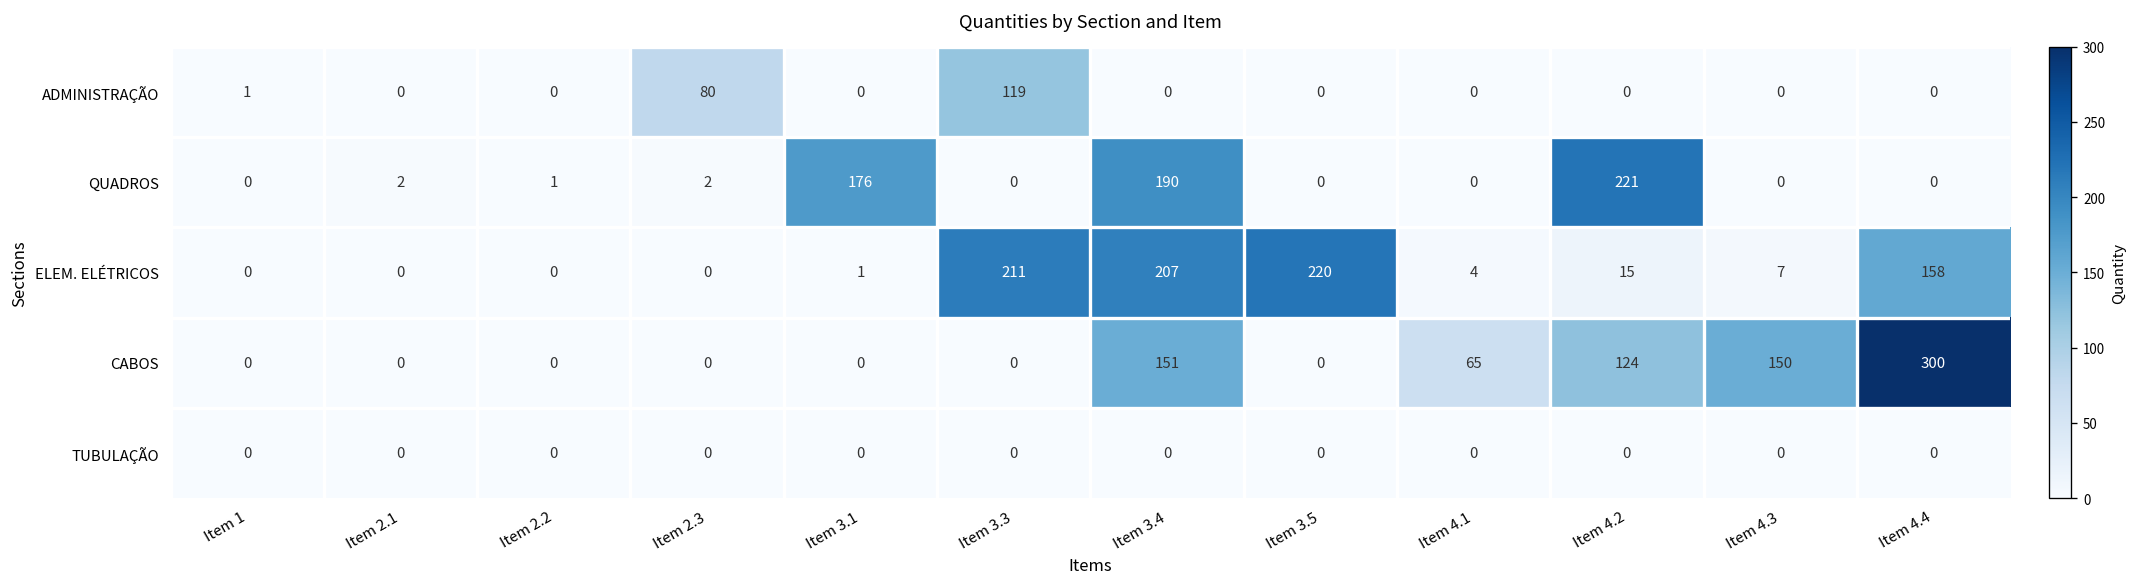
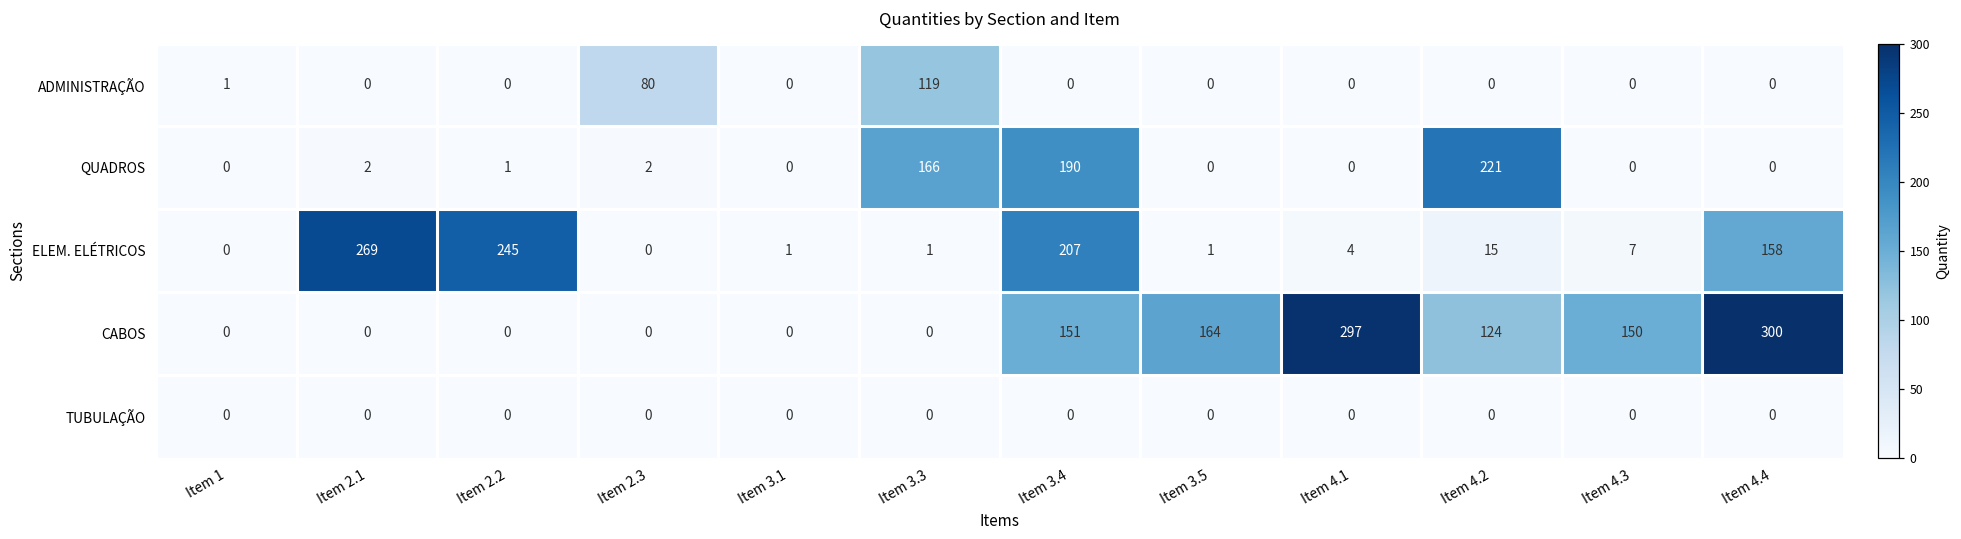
  {
    "ADMINISTRAÇÃO": {
      "Item 1": 1,
      "Item 2.1": 0,
      "Item 2.2": 0,
      "Item 2.3": 80,
      "Item 3.1": 0,
      "Item 3.3": 119,
      "Item 3.4": 0,
      "Item 3.5": 0,
      "Item 4.1": 0,
      "Item 4.2": 0,
      "Item 4.3": 0,
      "Item 4.4": 0
    },
    "QUADROS": {
      "Item 1": 0,
      "Item 2.1": 2,
      "Item 2.2": 1,
      "Item 2.3": 2,
-     "Item 3.1": 176,
-     "Item 3.3": 0,
+     "Item 3.1": 0,
+     "Item 3.3": 166,
      "Item 3.4": 190,
      "Item 3.5": 0,
      "Item 4.1": 0,
      "Item 4.2": 221,
      "Item 4.3": 0,
      "Item 4.4": 0
    },
    "ELEM. ELÉTRICOS": {
      "Item 1": 0,
-     "Item 2.1": 0,
-     "Item 2.2": 0,
+     "Item 2.1": 269,
+     "Item 2.2": 245,
      "Item 2.3": 0,
      "Item 3.1": 1,
-     "Item 3.3": 211,
+     "Item 3.3": 1,
      "Item 3.4": 207,
-     "Item 3.5": 220,
+     "Item 3.5": 1,
      "Item 4.1": 4,
      "Item 4.2": 15,
      "Item 4.3": 7,
      "Item 4.4": 158
    },
    "CABOS": {
      "Item 1": 0,
      "Item 2.1": 0,
      "Item 2.2": 0,
      "Item 2.3": 0,
      "Item 3.1": 0,
      "Item 3.3": 0,
      "Item 3.4": 151,
-     "Item 3.5": 0,
-     "Item 4.1": 65,
+     "Item 3.5": 164,
+     "Item 4.1": 297,
      "Item 4.2": 124,
      "Item 4.3": 150,
      "Item 4.4": 300
    },
    "TUBULAÇÃO": {
      "Item 1": 0,
      "Item 2.1": 0,
      "Item 2.2": 0,
      "Item 2.3": 0,
      "Item 3.1": 0,
      "Item 3.3": 0,
      "Item 3.4": 0,
      "Item 3.5": 0,
      "Item 4.1": 0,
      "Item 4.2": 0,
      "Item 4.3": 0,
      "Item 4.4": 0
    }
  }
